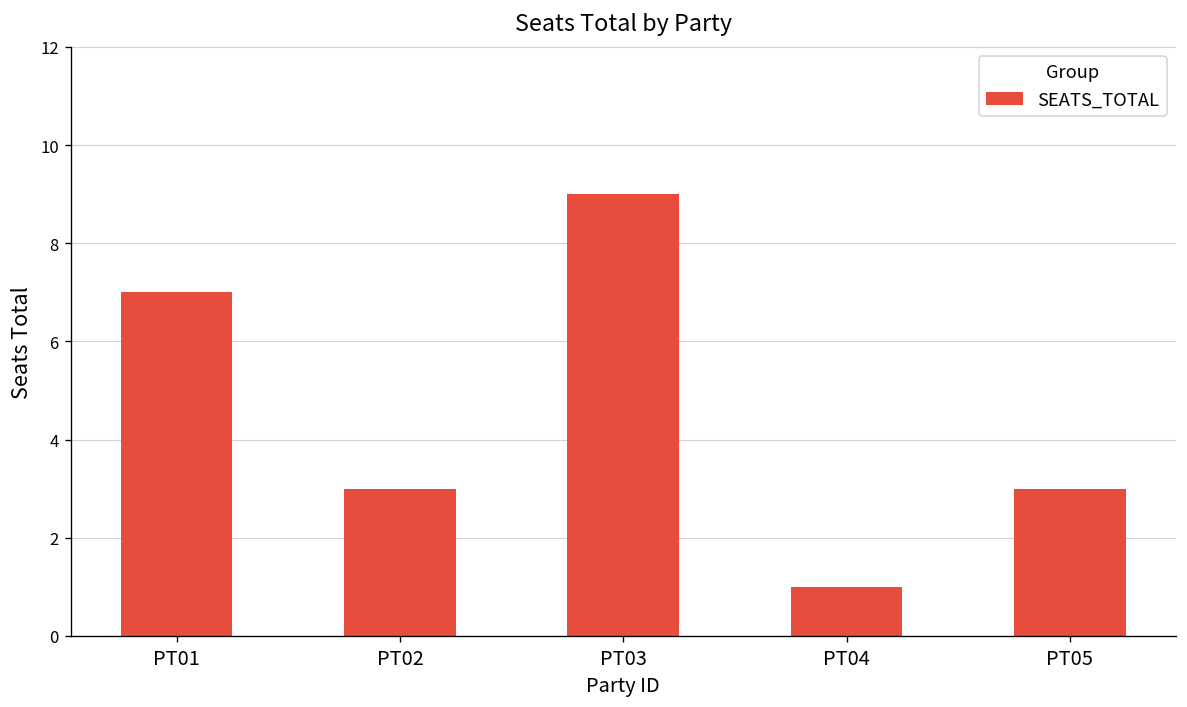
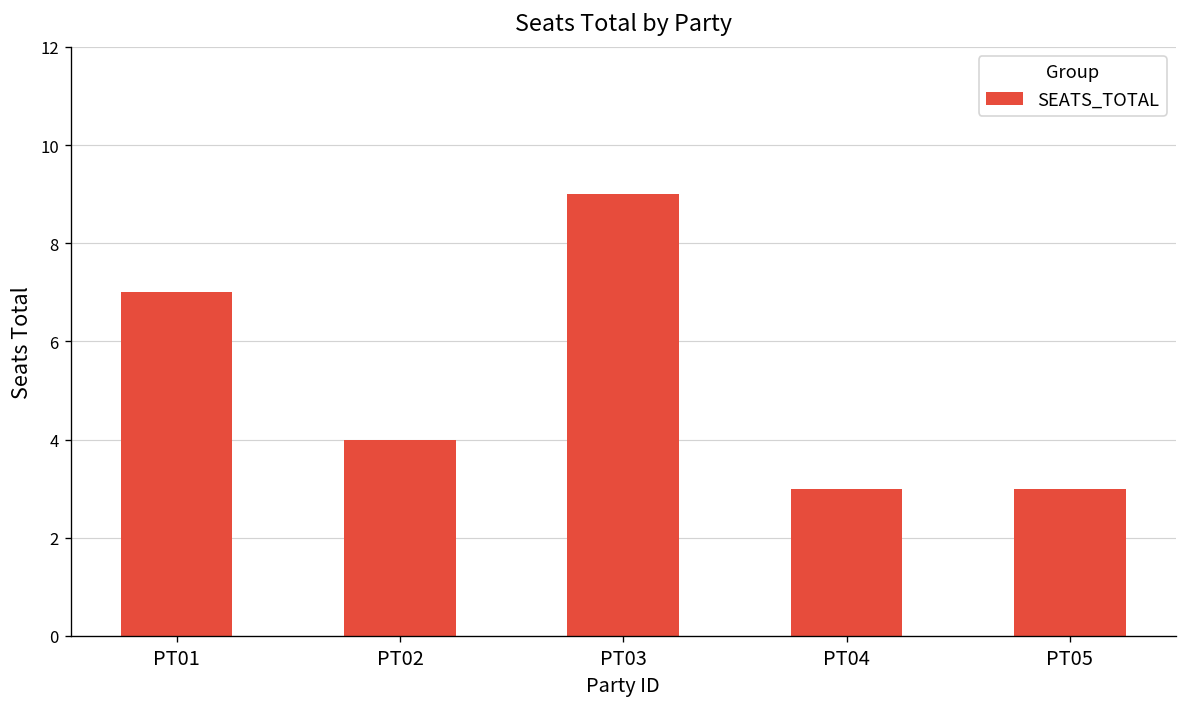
  {
    "PT01": 7,
-   "PT02": 3,
+   "PT02": 4,
    "PT03": 9,
-   "PT04": 1,
+   "PT04": 3,
    "PT05": 3
  }
